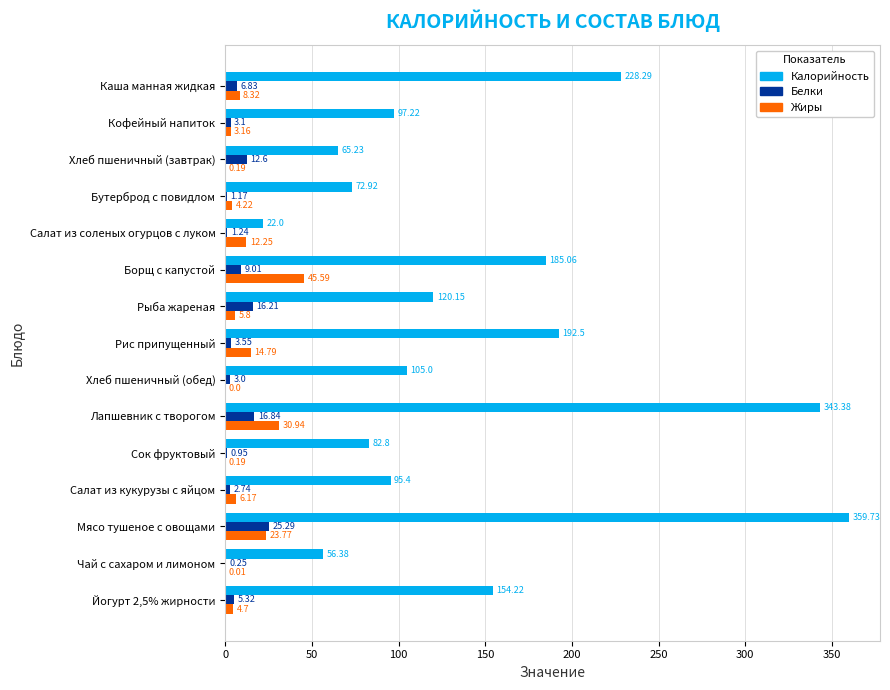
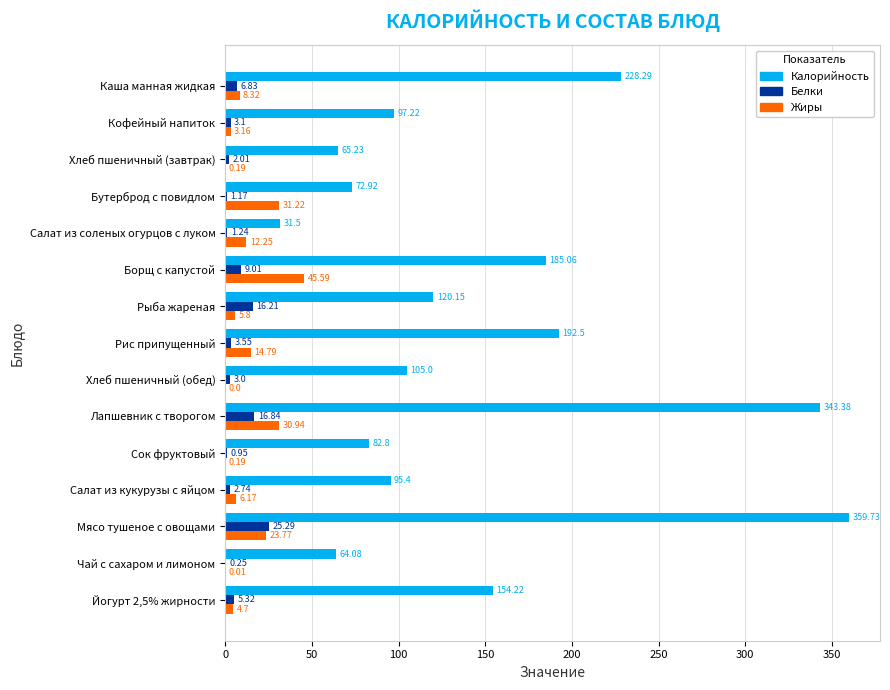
  {
    "Калорийность": {
      "Каша манная жидкая": 228.29,
      "Кофейный напиток": 97.22,
      "Хлеб пшеничный (завтрак)": 65.23,
      "Бутерброд с повидлом": 72.92,
-     "Салат из соленых огурцов с луком": 22.0,
+     "Салат из соленых огурцов с луком": 31.5,
      "Борщ с капустой": 185.06,
      "Рыба жареная": 120.15,
      "Рис припущенный": 192.5,
      "Хлеб пшеничный (обед)": 105.0,
      "Лапшевник с творогом": 343.38,
      "Сок фруктовый": 82.8,
      "Салат из кукурузы с яйцом": 95.4,
      "Мясо тушеное с овощами": 359.73,
-     "Чай с сахаром и лимоном": 56.38,
+     "Чай с сахаром и лимоном": 64.08,
      "Йогурт 2,5% жирности": 154.22
    },
    "Белки": {
      "Каша манная жидкая": 6.83,
      "Кофейный напиток": 3.1,
-     "Хлеб пшеничный (завтрак)": 12.6,
+     "Хлеб пшеничный (завтрак)": 2.01,
      "Бутерброд с повидлом": 1.17,
      "Салат из соленых огурцов с луком": 1.24,
      "Борщ с капустой": 9.01,
      "Рыба жареная": 16.21,
      "Рис припущенный": 3.55,
      "Хлеб пшеничный (обед)": 3.0,
      "Лапшевник с творогом": 16.84,
      "Сок фруктовый": 0.95,
      "Салат из кукурузы с яйцом": 2.74,
      "Мясо тушеное с овощами": 25.29,
      "Чай с сахаром и лимоном": 0.25,
      "Йогурт 2,5% жирности": 5.32
    },
    "Жиры": {
      "Каша манная жидкая": 8.32,
      "Кофейный напиток": 3.16,
      "Хлеб пшеничный (завтрак)": 0.19,
-     "Бутерброд с повидлом": 4.22,
+     "Бутерброд с повидлом": 31.22,
      "Салат из соленых огурцов с луком": 12.25,
      "Борщ с капустой": 45.59,
      "Рыба жареная": 5.8,
      "Рис припущенный": 14.79,
      "Хлеб пшеничный (обед)": 0.0,
      "Лапшевник с творогом": 30.94,
      "Сок фруктовый": 0.19,
      "Салат из кукурузы с яйцом": 6.17,
      "Мясо тушеное с овощами": 23.77,
      "Чай с сахаром и лимоном": 0.01,
      "Йогурт 2,5% жирности": 4.7
    }
  }
